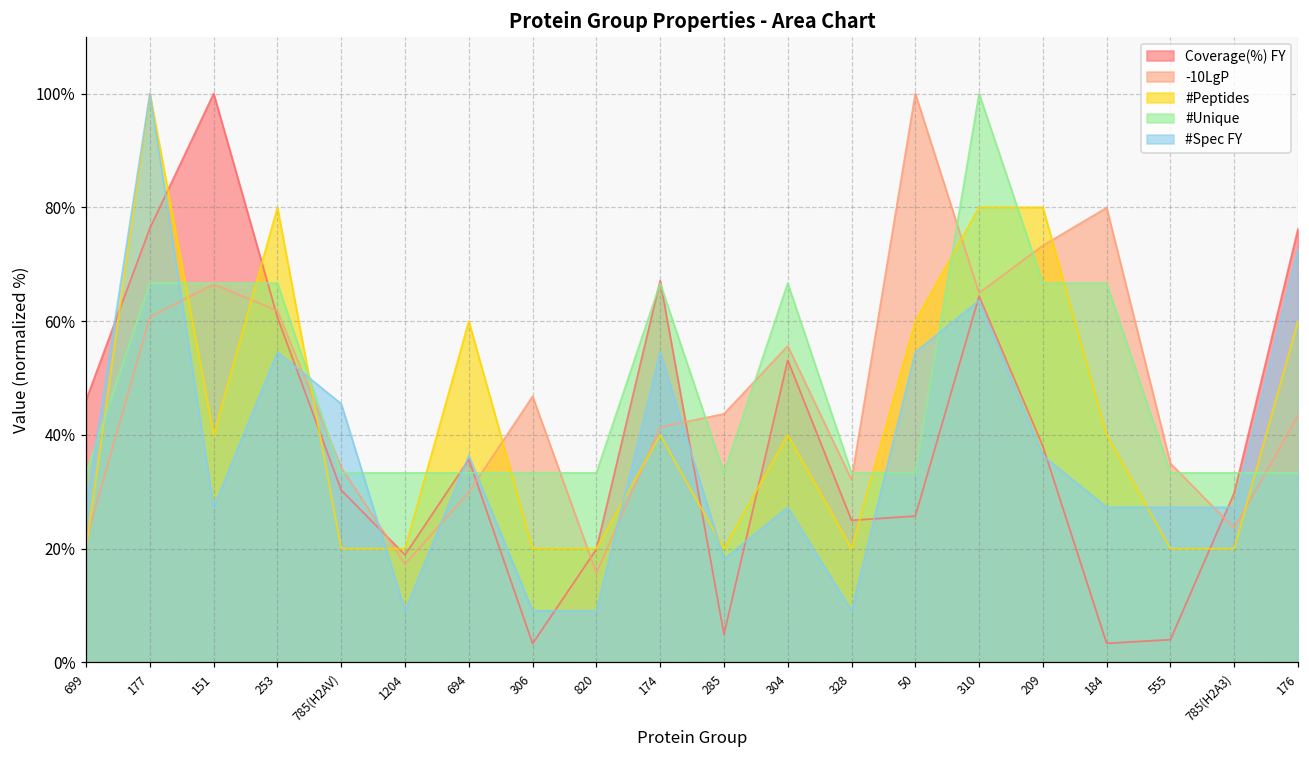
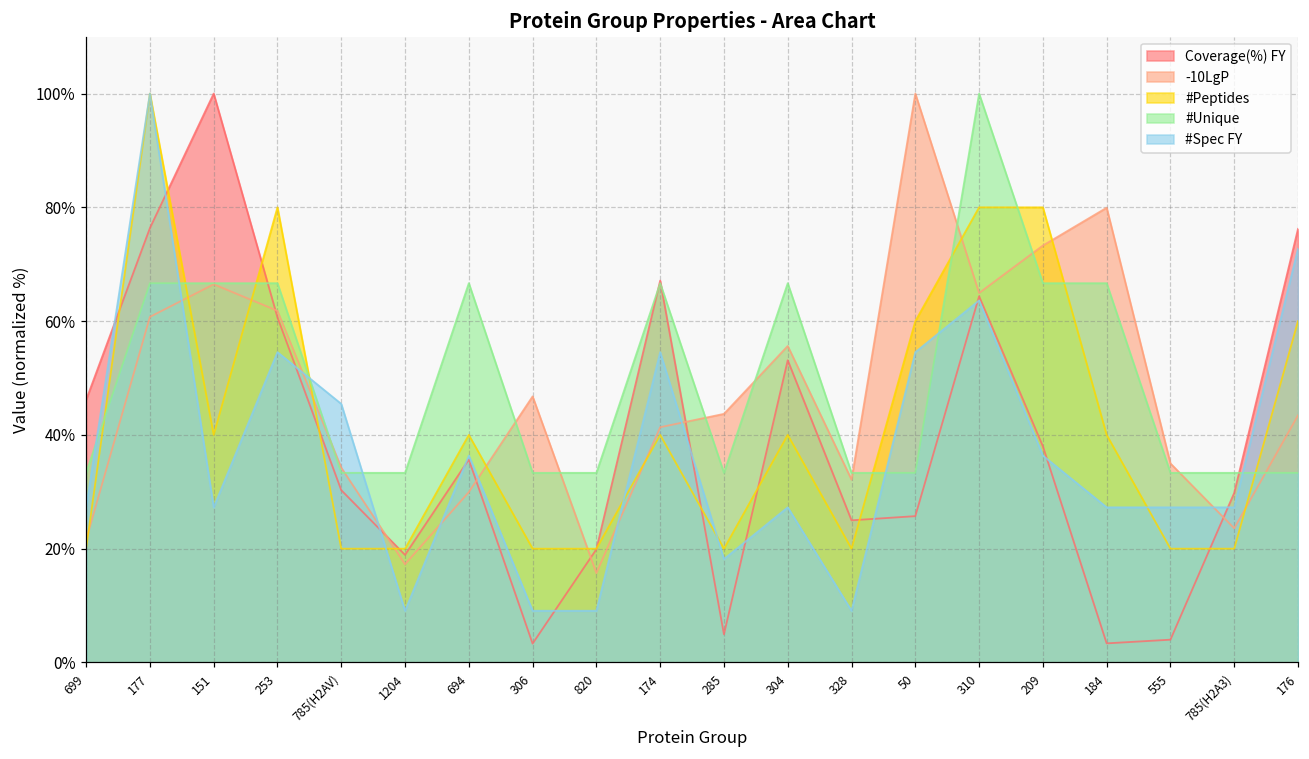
  {
    "#Peptides": {
      "699": "20%",
      "151": "40%",
      "253": "80%",
      "785(H2AV)": "20%",
      "1204": "20%",
-     "694": "60%",
+     "694": "40%",
      "306": "20%",
      "174": "40%",
      "285": "20%",
      "304": "40%",
      "328": "20%",
      "50": "60%",
      "310": "80%",
      "209": "80%",
      "184": "40%",
      "555": "20%",
      "785(H2A3)": "20%",
      "176": "60%"
    },
    "#Unique": {
      "699": "33%",
      "177": "67%",
      "253": "67%",
      "785(H2AV)": "33%",
      "1204": "33%",
-     "694": "33%",
+     "694": "67%",
      "306": "33%",
      "820": "33%",
      "285": "33%",
      "304": "67%",
      "328": "33%",
      "50": "33%",
      "310": "100%",
      "209": "67%",
      "184": "67%",
      "555": "33%",
      "785(H2A3)": "33%",
      "176": "33%"
    },
    "#Spec FY": {
      "699": "27%",
      "151": "27%",
      "253": "55%",
      "785(H2AV)": "45%",
      "1204": "9%",
      "694": "36%",
      "306": "9%",
      "820": "9%",
      "174": "55%",
      "285": "18%",
      "304": "27%",
      "328": "9%",
      "50": "55%",
      "310": "64%",
      "209": "36%",
      "184": "27%",
      "555": "27%",
      "785(H2A3)": "27%",
      "176": "73%"
    }
  }
